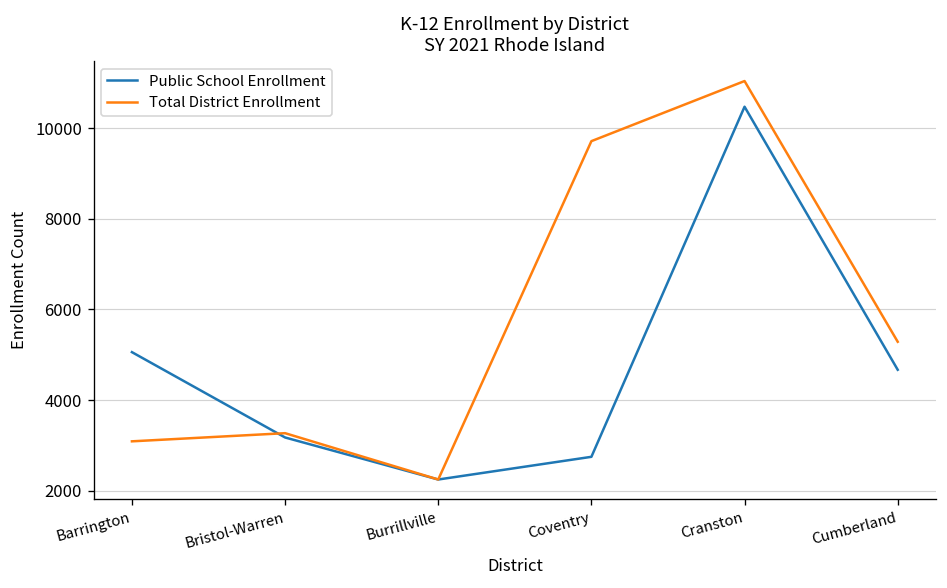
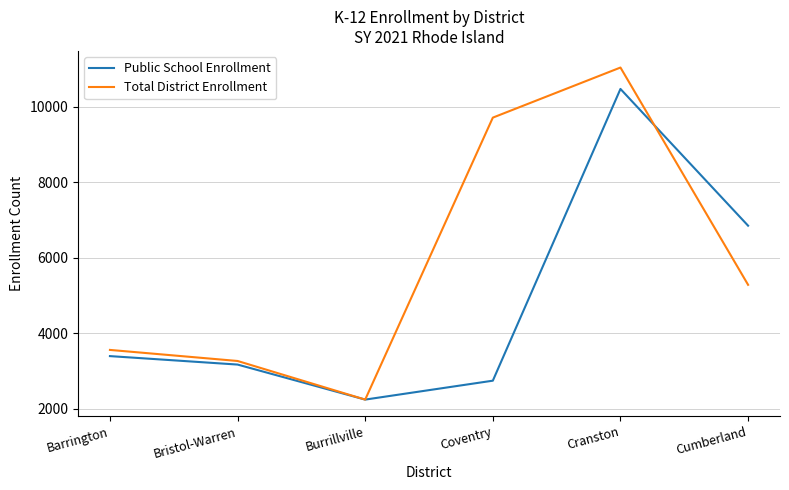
  {
    "Public School Enrollment": {
-     "Barrington": 5100,
+     "Barrington": 3400,
      "Bristol-Warren": 3200,
      "Coventry": 2700,
      "Cranston": 10500,
-     "Cumberland": 4700
+     "Cumberland": 6900
    },
    "Total District Enrollment": {
-     "Barrington": 3100,
+     "Barrington": 3600,
      "Bristol-Warren": 3300,
      "Coventry": 9700,
      "Cranston": 11000,
      "Cumberland": 5300
    }
  }
